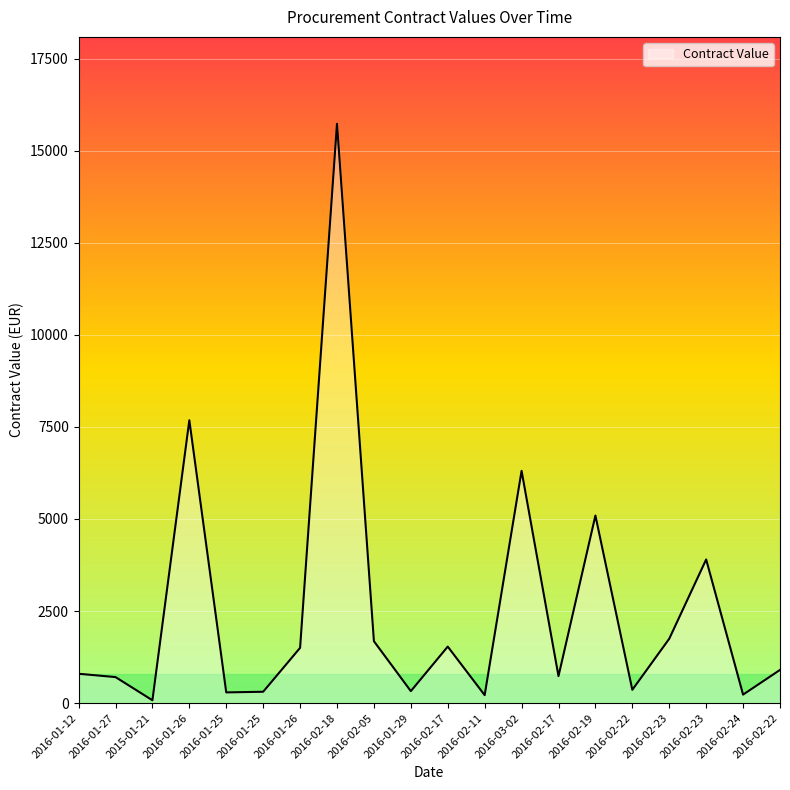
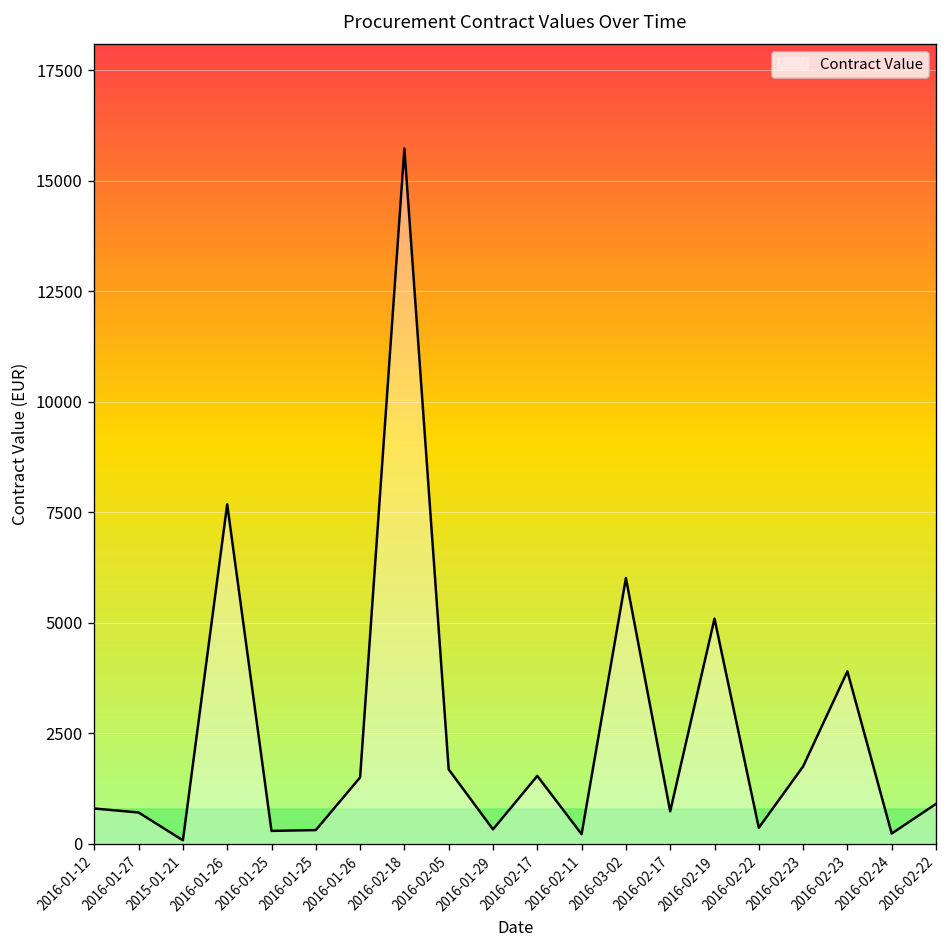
  {
    "2016-01-12": 800,
    "2016-02-18": 15700,
    "2016-02-05": 1700,
-   "2016-03-02": 6300,
+   "2016-03-02": 6000,
    "2016-02-19": 5100
  }
